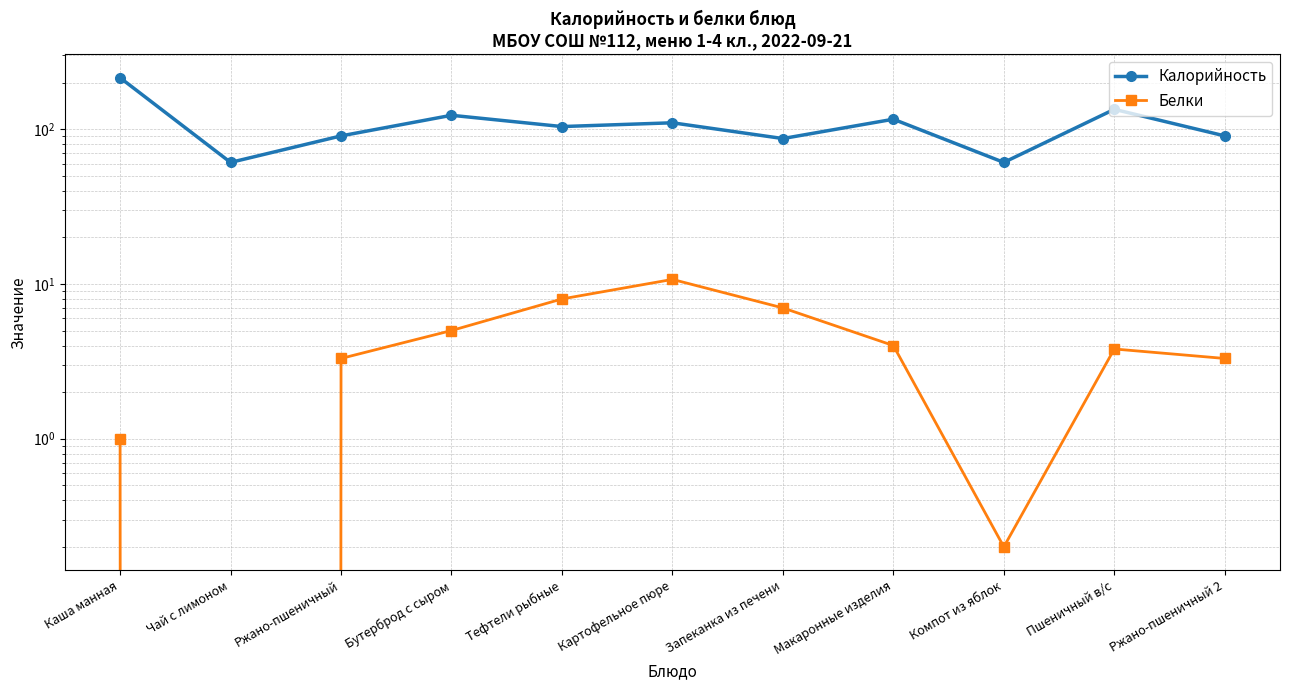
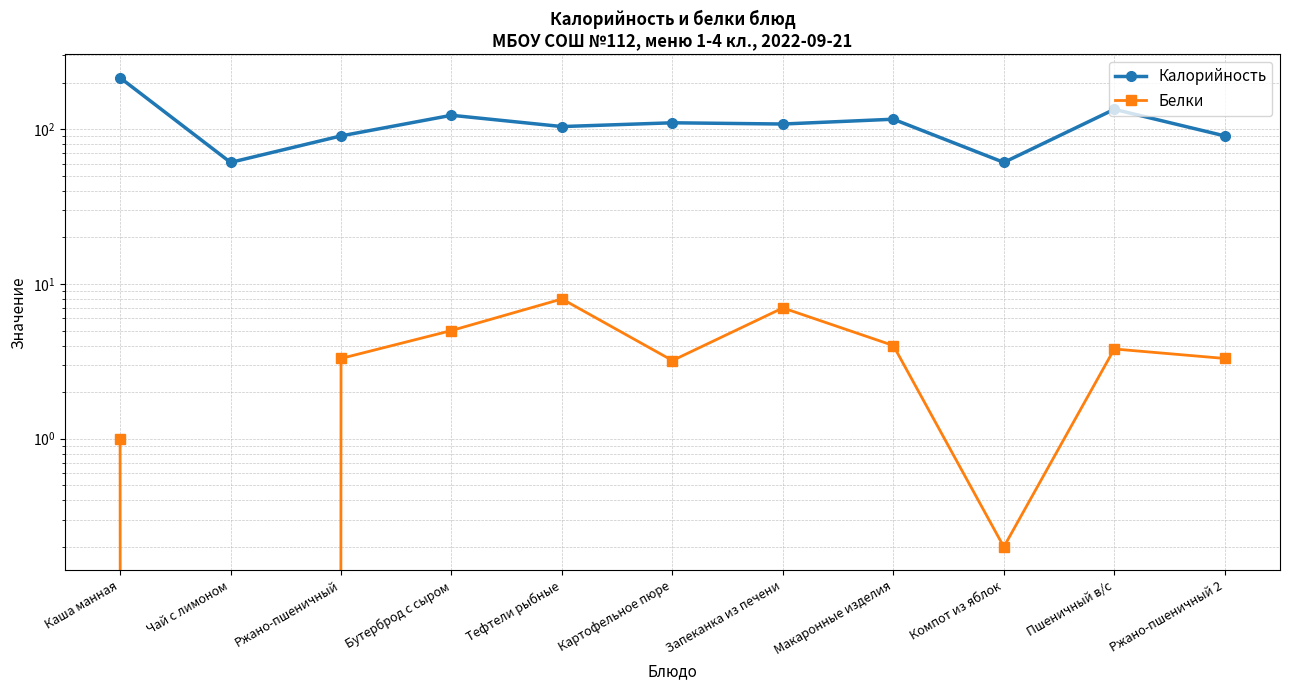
  {
    "Калорийность": {
      "Каша манная": 220,
      "Чай с лимоном": 61,
      "Ржано-пшеничный": 90,
      "Бутерброд с сыром": 120,
      "Тефтели рыбные": 100,
      "Картофельное пюре": 110,
-     "Запеканка из печени": 90,
+     "Запеканка из печени": 110,
      "Макаронные изделия": 120,
      "Компот из яблок": 61,
      "Ржано-пшеничный 2": 90
    },
    "Белки": {
      "Каша манная": 1.0,
      "Ржано-пшеничный": 3.3,
      "Бутерброд с сыром": 5.0,
      "Тефтели рыбные": 8,
-     "Картофельное пюре": 11,
+     "Картофельное пюре": 3.2,
      "Запеканка из печени": 7,
      "Макаронные изделия": 4.0,
      "Компот из яблок": 0.2,
      "Пшеничный в/с": 3.8,
      "Ржано-пшеничный 2": 3.3
    }
  }
